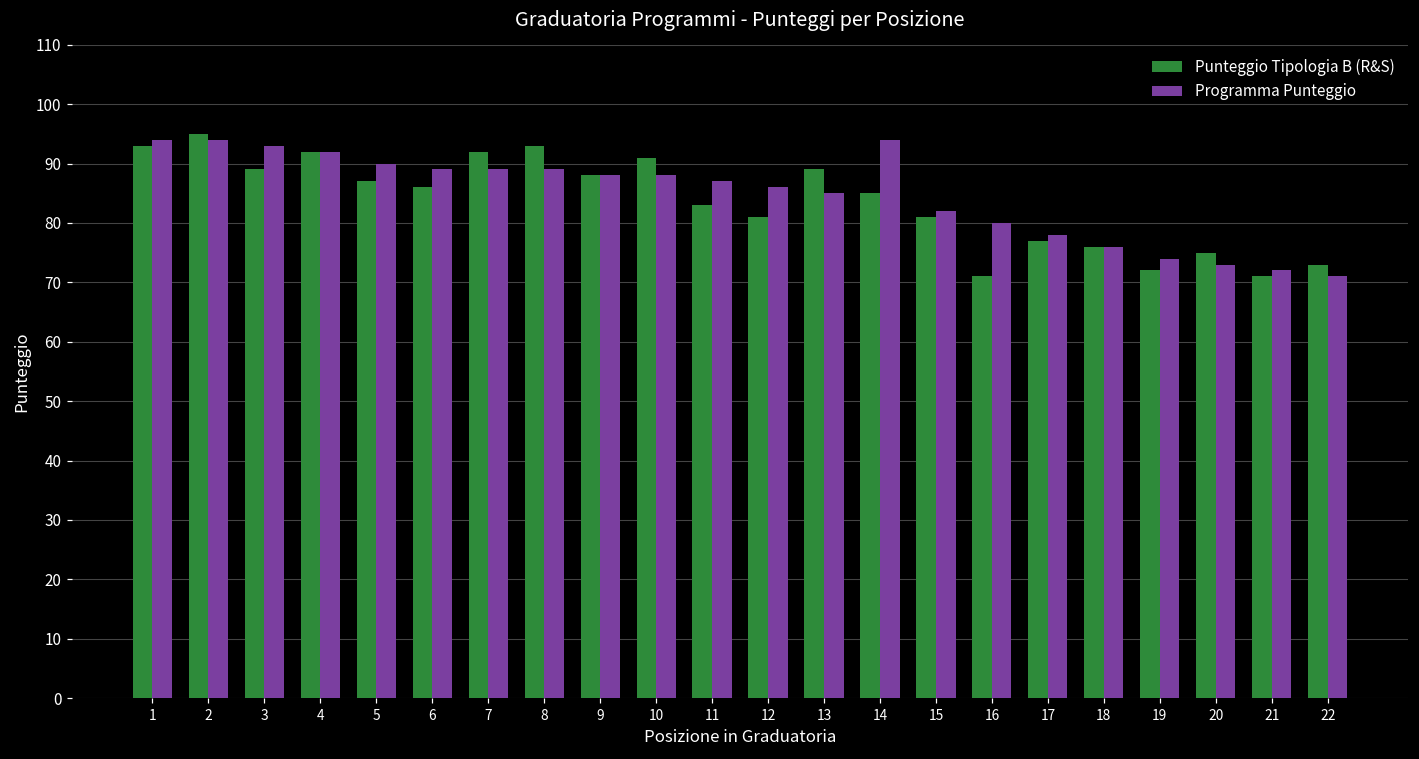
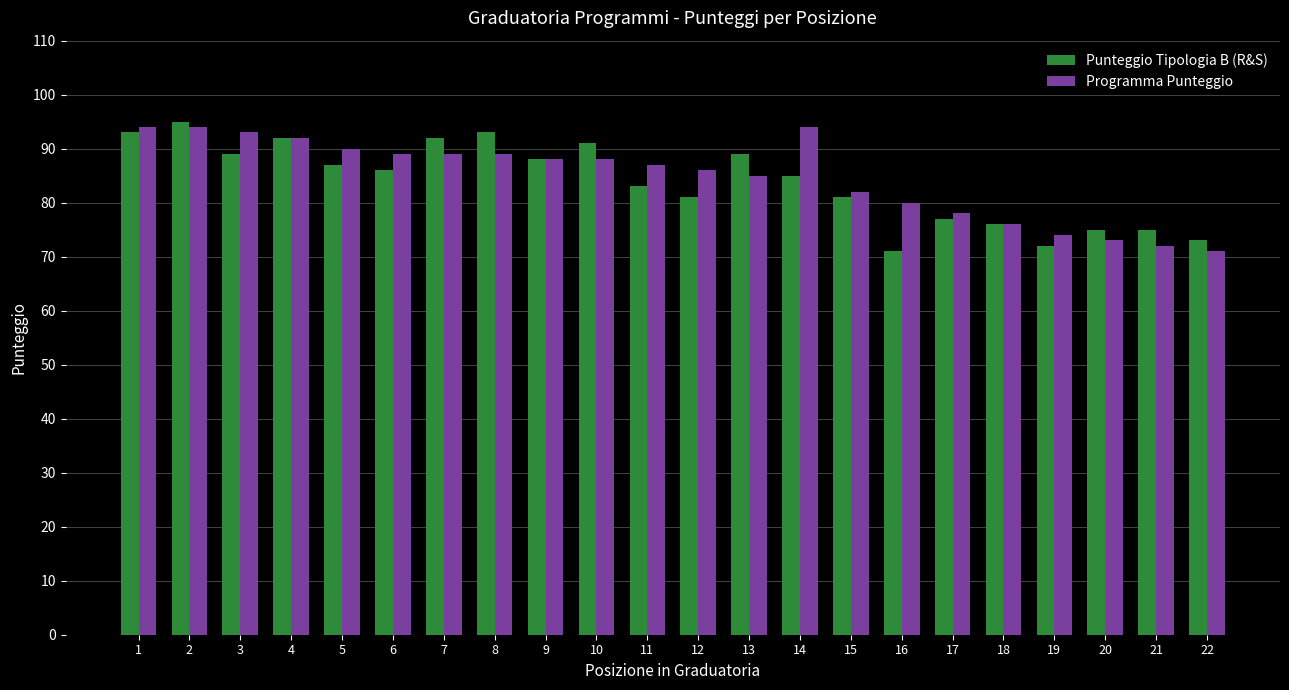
  {
    "Punteggio Tipologia B (R&S)": {
      "1": 93,
      "2": 95,
      "3": 89,
      "4": 92,
      "5": 87,
      "6": 86,
      "7": 92,
      "8": 93,
      "9": 88,
      "10": 91,
      "11": 83,
      "12": 81,
      "13": 89,
      "14": 85,
      "15": 81,
      "16": 71,
      "17": 77,
      "18": 76,
      "19": 72,
      "20": 75,
-     "21": 71,
+     "21": 75,
      "22": 73
    },
    "Programma Punteggio": {
      "1": 94,
      "2": 94,
      "3": 93,
      "4": 92,
      "5": 90,
      "6": 89,
      "7": 89,
      "8": 89,
      "9": 88,
      "10": 88,
      "11": 87,
      "12": 86,
      "13": 85,
      "14": 94,
      "15": 82,
      "16": 80,
      "17": 78,
      "18": 76,
      "19": 74,
      "20": 73,
      "21": 72,
      "22": 71
    }
  }
